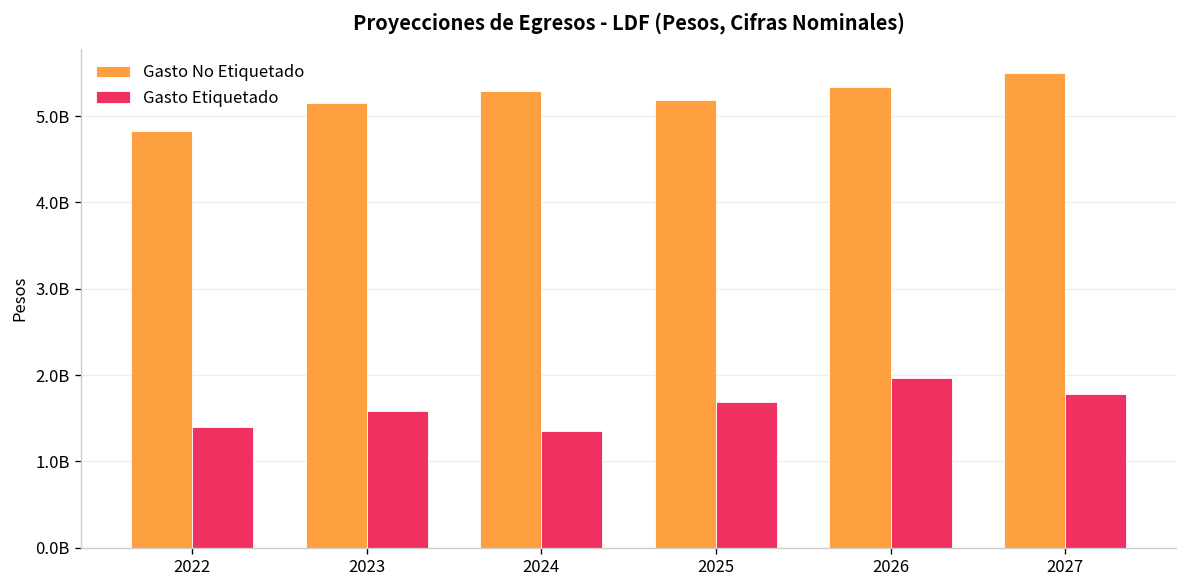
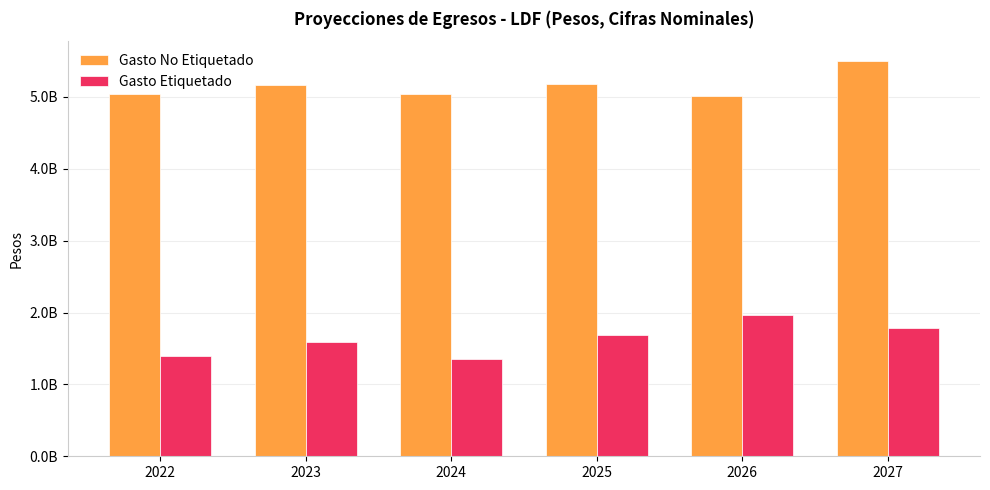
  {
    "Gasto No Etiquetado": {
-     "2022": 4800000000,
+     "2022": 5000000000,
      "2023": 5200000000,
-     "2024": 5300000000,
+     "2024": 5000000000,
      "2025": 5200000000,
-     "2026": 5300000000,
+     "2026": 5000000000,
      "2027": 5500000000
    },
    "Gasto Etiquetado": {
      "2022": 1400000000,
      "2023": 1600000000,
      "2024": 1400000000,
      "2025": 1700000000,
      "2026": 2000000000,
      "2027": 1800000000
    }
  }
